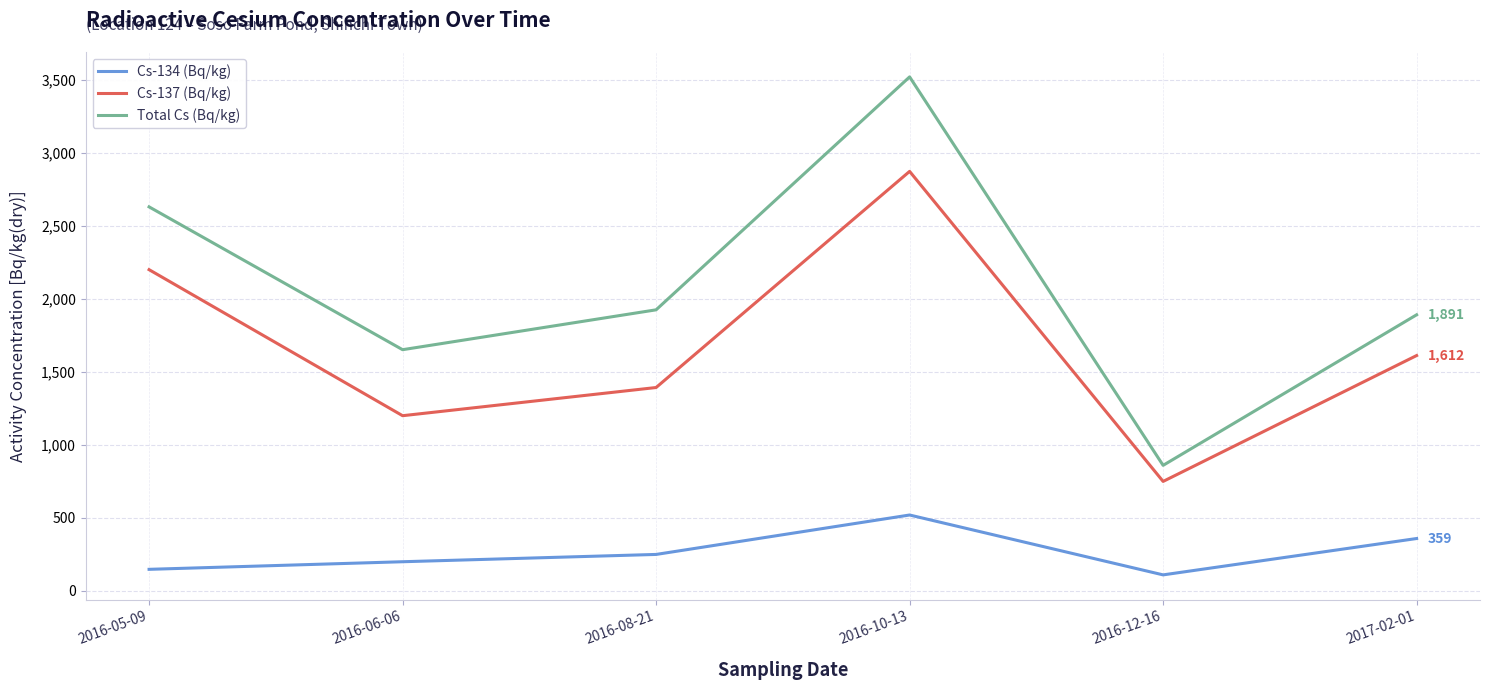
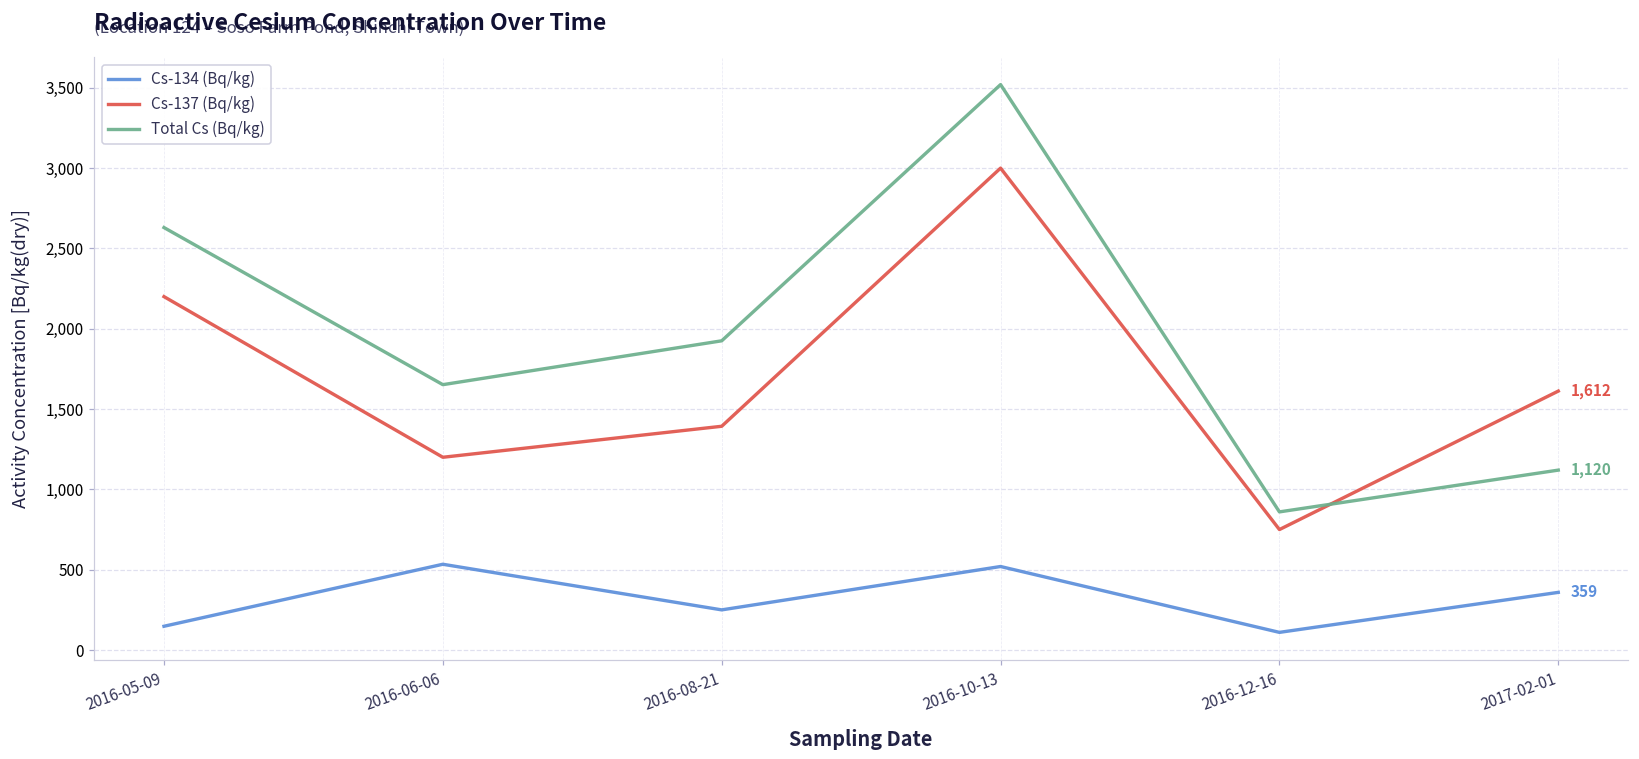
  {
    "Cs-134 (Bq/kg)": {
      "2016-05-09": "150",
-     "2016-06-06": "200",
+     "2016-06-06": "530",
      "2016-08-21": "250",
      "2016-10-13": "520",
      "2016-12-16": "110"
    },
    "Cs-137 (Bq/kg)": {
      "2016-05-09": "2,200",
      "2016-06-06": "1,200",
      "2016-08-21": "1,390",
-     "2016-10-13": "2,870",
+     "2016-10-13": "3,000",
      "2016-12-16": "750"
    },
    "Total Cs (Bq/kg)": {
-     "2017-02-01": "1,891"
+     "2017-02-01": "1,120"
    }
  }
